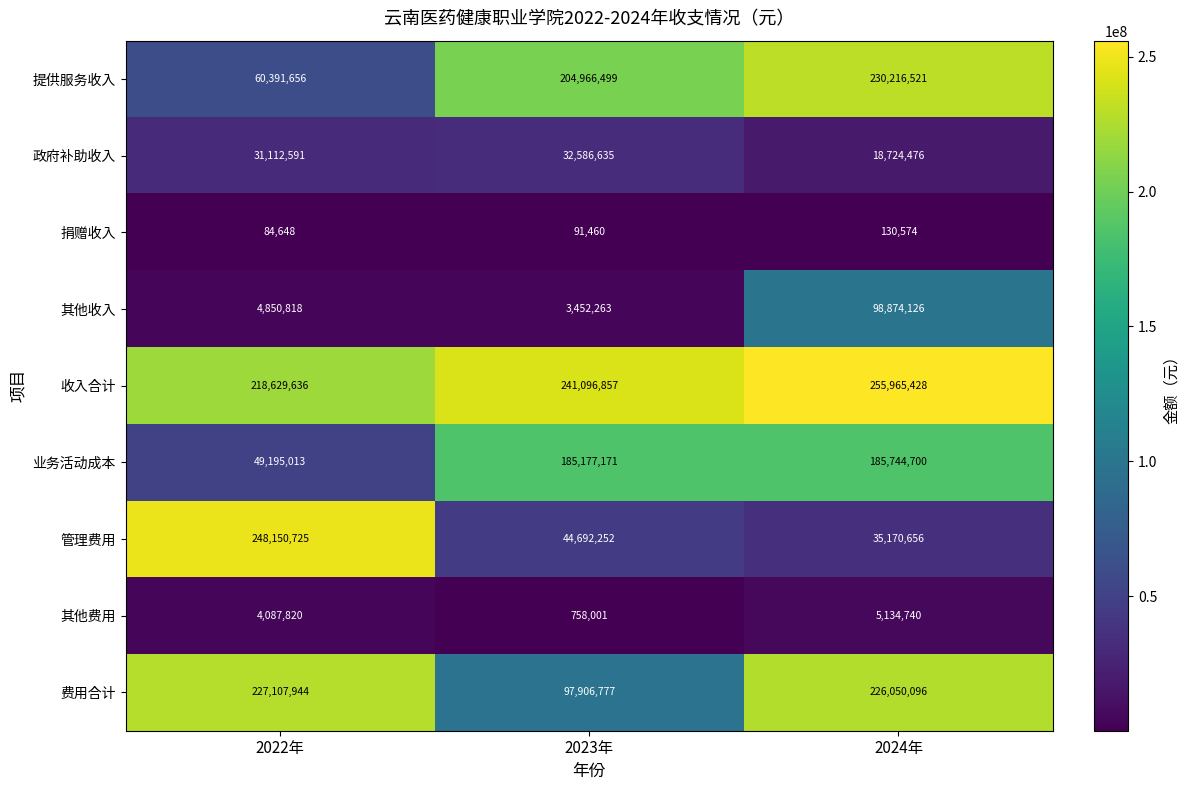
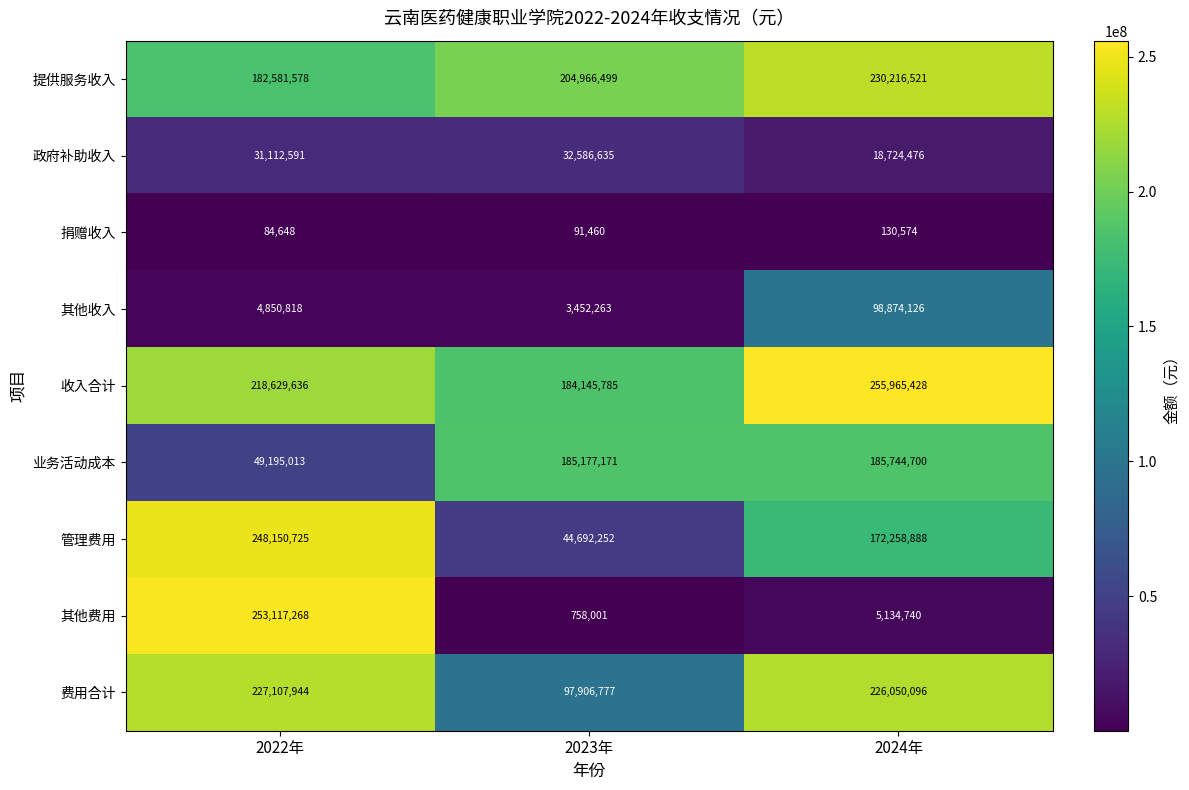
  {
    "提供服务收入": {
-     "2022年": "60,391,656",
+     "2022年": "182,581,578",
      "2023年": "204,966,499",
      "2024年": "230,216,521"
    },
    "政府补助收入": {
      "2022年": "31,112,591",
      "2023年": "32,586,635",
      "2024年": "18,724,476"
    },
    "捐赠收入": {
      "2022年": "84,648",
      "2023年": "91,460",
      "2024年": "130,574"
    },
    "其他收入": {
      "2022年": "4,850,818",
      "2023年": "3,452,263",
      "2024年": "98,874,126"
    },
    "收入合计": {
      "2022年": "218,629,636",
-     "2023年": "241,096,857",
+     "2023年": "184,145,785",
      "2024年": "255,965,428"
    },
    "业务活动成本": {
      "2022年": "49,195,013",
      "2023年": "185,177,171",
      "2024年": "185,744,700"
    },
    "管理费用": {
      "2022年": "248,150,725",
      "2023年": "44,692,252",
-     "2024年": "35,170,656"
+     "2024年": "172,258,888"
    },
    "其他费用": {
-     "2022年": "4,087,820",
+     "2022年": "253,117,268",
      "2023年": "758,001",
      "2024年": "5,134,740"
    },
    "费用合计": {
      "2022年": "227,107,944",
      "2023年": "97,906,777",
      "2024年": "226,050,096"
    }
  }
